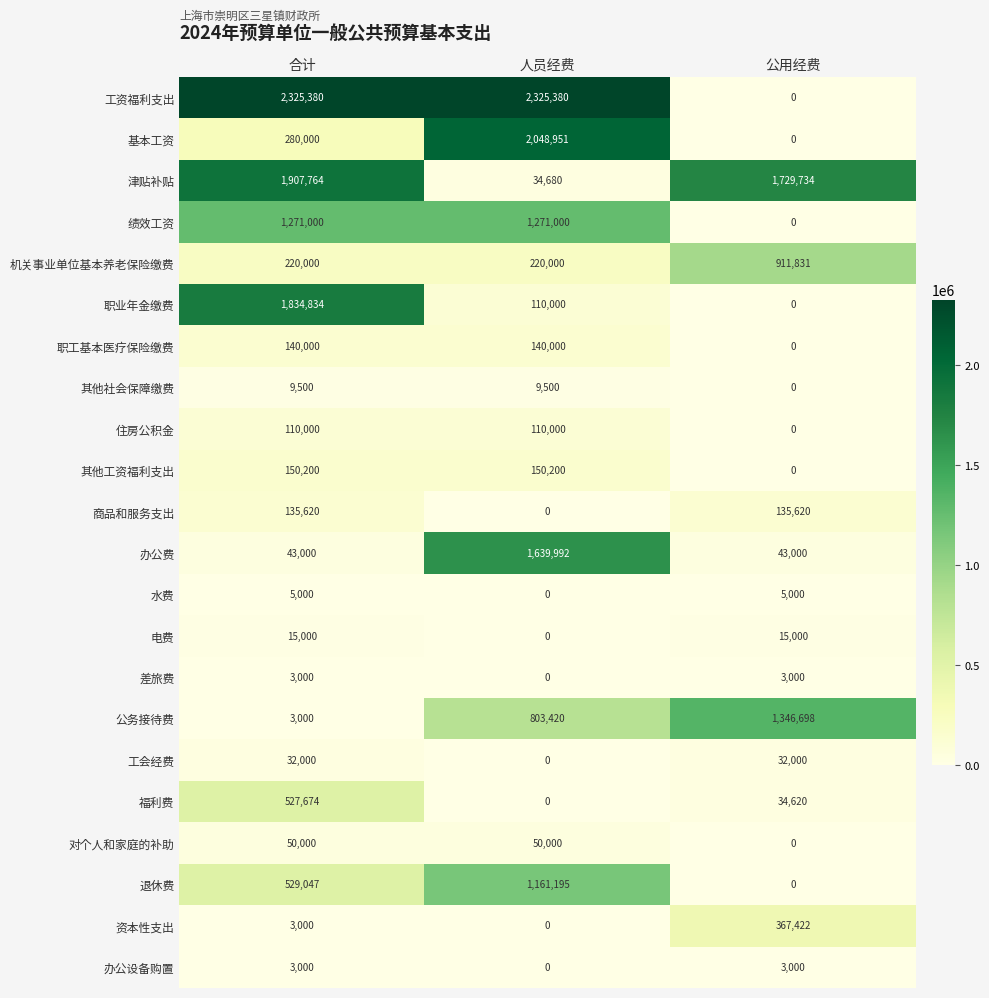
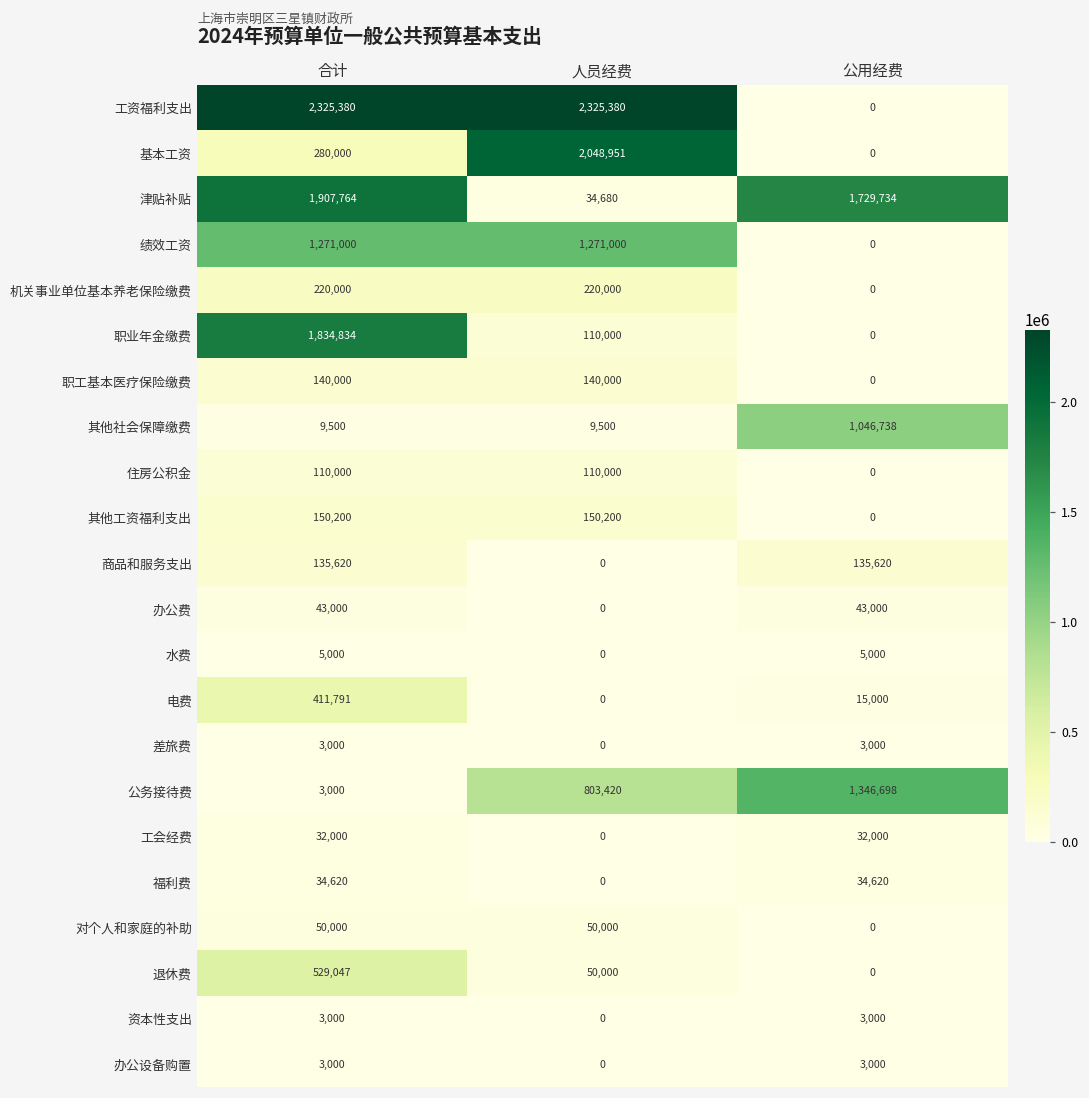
  {
    "工资福利支出": {
      "合计": "2,325,380",
      "人员经费": "2,325,380",
      "公用经费": "0"
    },
    "基本工资": {
      "合计": "280,000",
      "人员经费": "2,048,951",
      "公用经费": "0"
    },
    "津贴补贴": {
      "合计": "1,907,764",
      "人员经费": "34,680",
      "公用经费": "1,729,734"
    },
    "绩效工资": {
      "合计": "1,271,000",
      "人员经费": "1,271,000",
      "公用经费": "0"
    },
    "机关事业单位基本养老保险缴费": {
      "合计": "220,000",
      "人员经费": "220,000",
-     "公用经费": "911,831"
+     "公用经费": "0"
    },
    "职业年金缴费": {
      "合计": "1,834,834",
      "人员经费": "110,000",
      "公用经费": "0"
    },
    "职工基本医疗保险缴费": {
      "合计": "140,000",
      "人员经费": "140,000",
      "公用经费": "0"
    },
    "其他社会保障缴费": {
      "合计": "9,500",
      "人员经费": "9,500",
-     "公用经费": "0"
+     "公用经费": "1,046,738"
    },
    "住房公积金": {
      "合计": "110,000",
      "人员经费": "110,000",
      "公用经费": "0"
    },
    "其他工资福利支出": {
      "合计": "150,200",
      "人员经费": "150,200",
      "公用经费": "0"
    },
    "商品和服务支出": {
      "合计": "135,620",
      "人员经费": "0",
      "公用经费": "135,620"
    },
    "办公费": {
      "合计": "43,000",
-     "人员经费": "1,639,992",
+     "人员经费": "0",
      "公用经费": "43,000"
    },
    "水费": {
      "合计": "5,000",
      "人员经费": "0",
      "公用经费": "5,000"
    },
    "电费": {
-     "合计": "15,000",
+     "合计": "411,791",
      "人员经费": "0",
      "公用经费": "15,000"
    },
    "差旅费": {
      "合计": "3,000",
      "人员经费": "0",
      "公用经费": "3,000"
    },
    "公务接待费": {
      "合计": "3,000",
      "人员经费": "803,420",
      "公用经费": "1,346,698"
    },
    "工会经费": {
      "合计": "32,000",
      "人员经费": "0",
      "公用经费": "32,000"
    },
    "福利费": {
-     "合计": "527,674",
+     "合计": "34,620",
      "人员经费": "0",
      "公用经费": "34,620"
    },
    "对个人和家庭的补助": {
      "合计": "50,000",
      "人员经费": "50,000",
      "公用经费": "0"
    },
    "退休费": {
      "合计": "529,047",
-     "人员经费": "1,161,195",
+     "人员经费": "50,000",
      "公用经费": "0"
    },
    "资本性支出": {
      "合计": "3,000",
      "人员经费": "0",
-     "公用经费": "367,422"
+     "公用经费": "3,000"
    },
    "办公设备购置": {
      "合计": "3,000",
      "人员经费": "0",
      "公用经费": "3,000"
    }
  }
